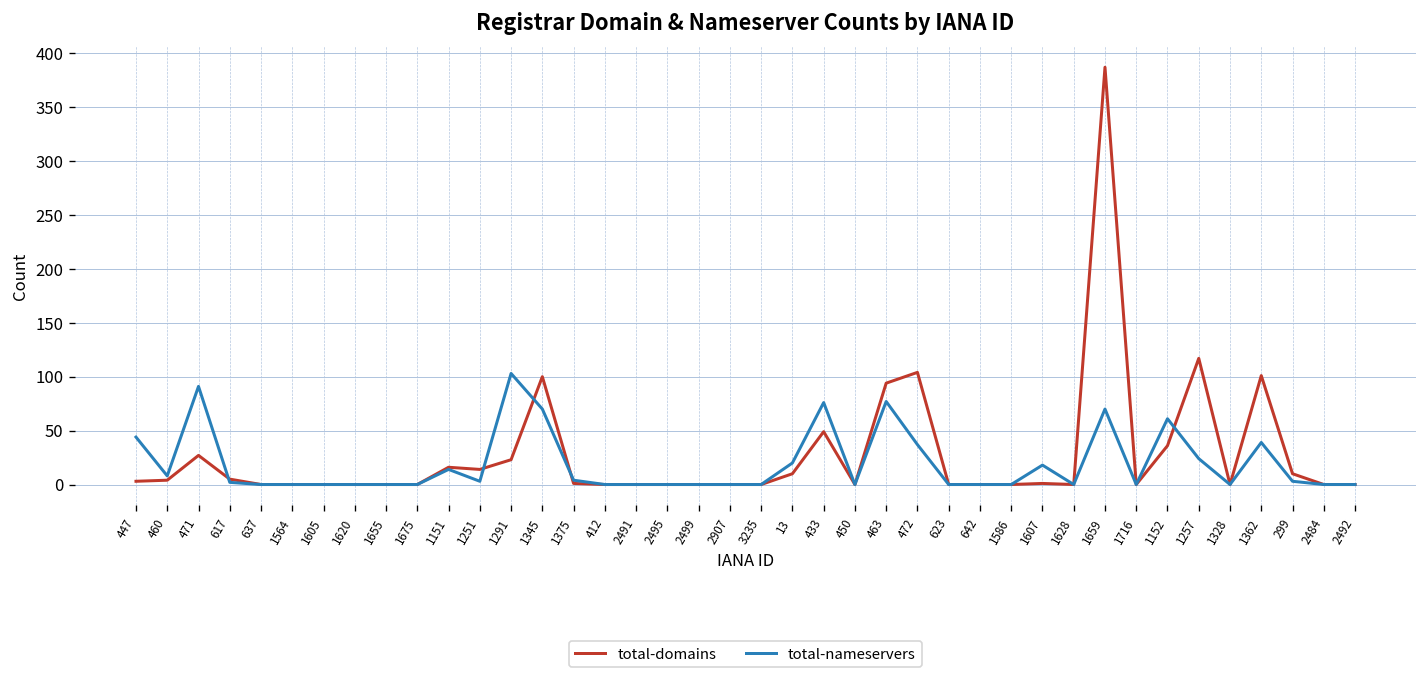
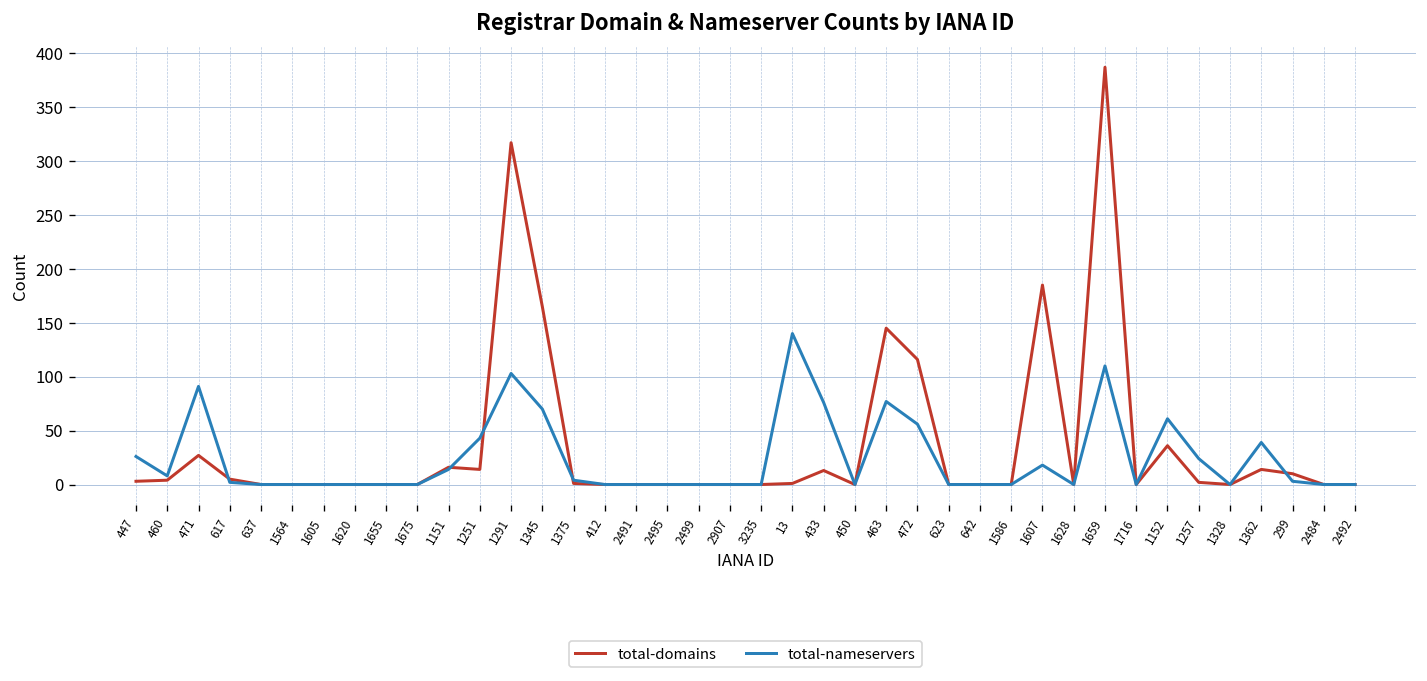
  {
    "total-domains": {
      "447": 0,
      "460": 0,
      "471": 30,
      "617": 10,
      "1251": 10,
-     "1291": 20,
-     "1345": 100,
+     "1291": 320,
+     "1345": 170,
      "1375": 0,
-     "13": 10,
-     "433": 50,
-     "463": 90,
-     "472": 100,
-     "1607": 0,
+     "13": 0,
+     "433": 10,
+     "463": 150,
+     "472": 120,
+     "1607": 190,
      "1659": 390,
      "1152": 40,
-     "1257": 120,
-     "1362": 100,
+     "1257": 0,
+     "1362": 10,
      "299": 10
    },
    "total-nameservers": {
-     "447": 40,
+     "447": 30,
      "460": 10,
      "471": 90,
      "617": 0,
-     "1251": 0,
+     "1251": 40,
      "1291": 100,
      "1345": 70,
      "1375": 0,
-     "13": 20,
+     "13": 140,
      "433": 80,
      "463": 80,
-     "472": 40,
+     "472": 60,
      "1607": 20,
-     "1659": 70,
+     "1659": 110,
      "1152": 60,
      "1257": 20,
      "1362": 40,
      "299": 0
    }
  }
